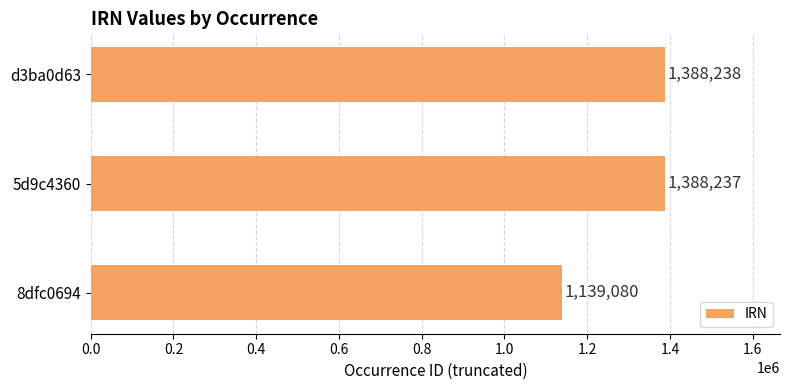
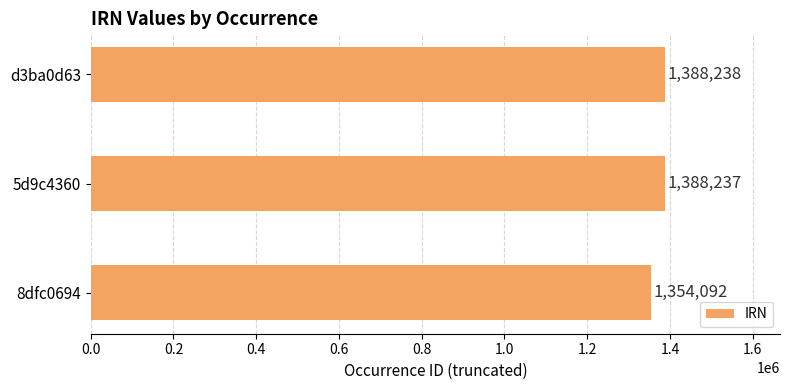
  {
    "d3ba0d63": "1,388,238",
    "5d9c4360": "1,388,237",
-   "8dfc0694": "1,139,080"
+   "8dfc0694": "1,354,092"
  }
